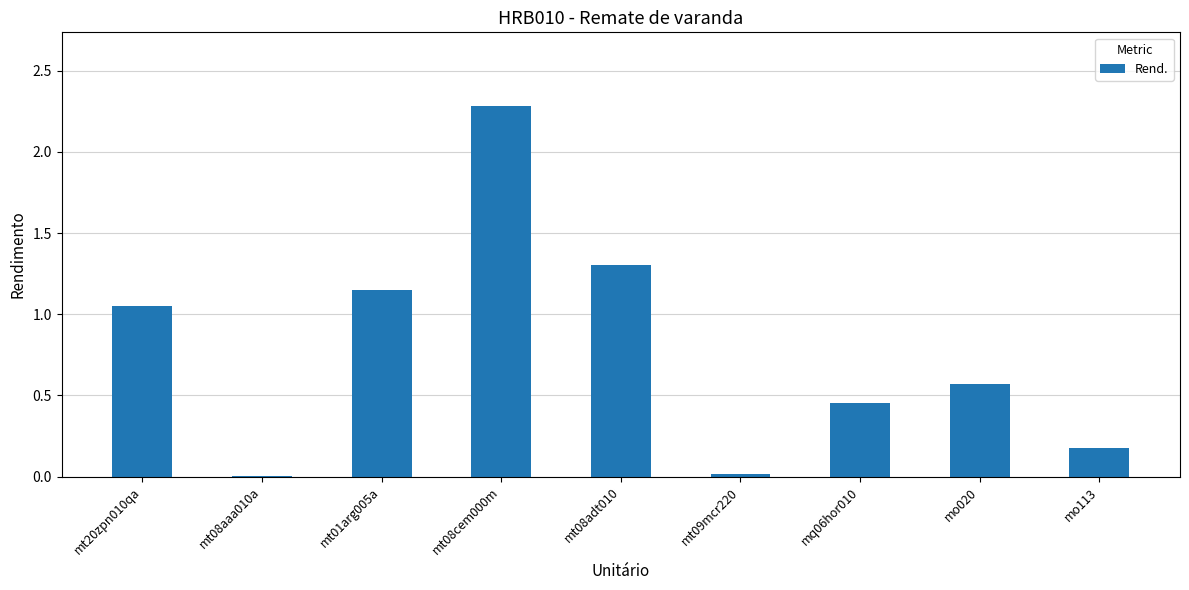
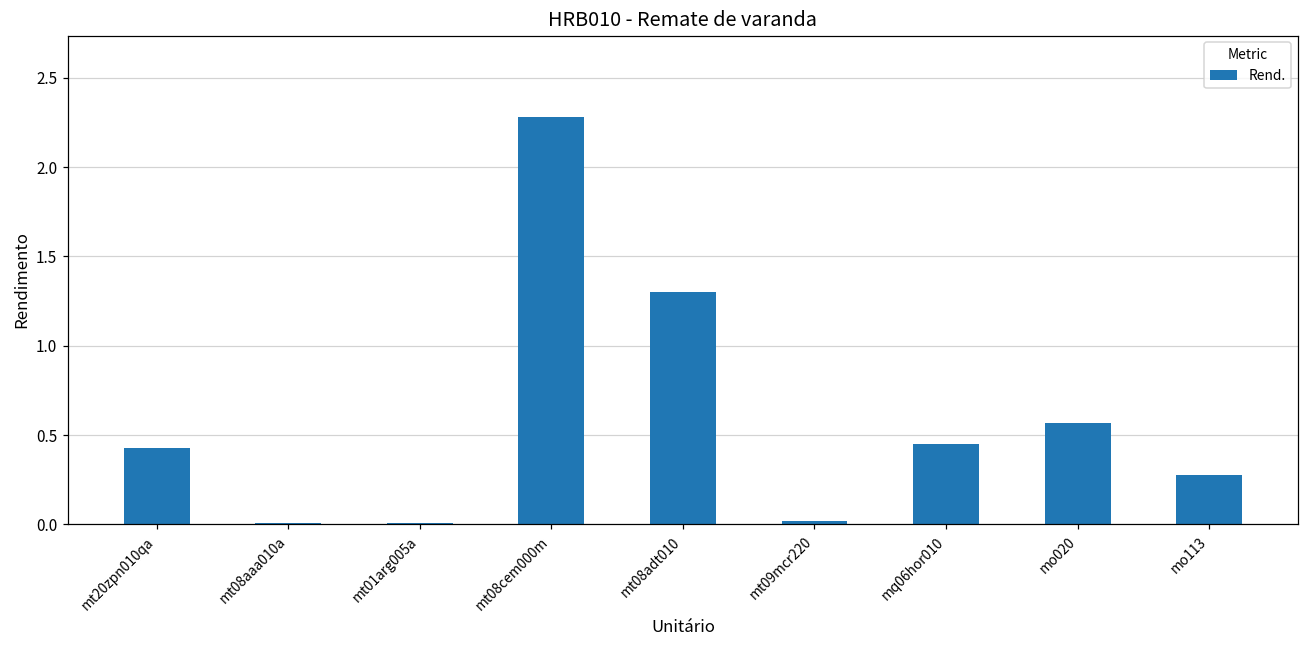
  {
-   "mt20zpn010qa": 1.05,
-   "mt01arg005a": 1.15,
+   "mt20zpn010qa": 0.43,
+   "mt01arg005a": 0.01,
    "mt08cem000m": 2.28,
    "mt08adt010": 1.30,
    "mt09mcr220": 0.02,
    "mq06hor010": 0.45,
    "mo020": 0.57,
-   "mo113": 0.18
+   "mo113": 0.28
  }
